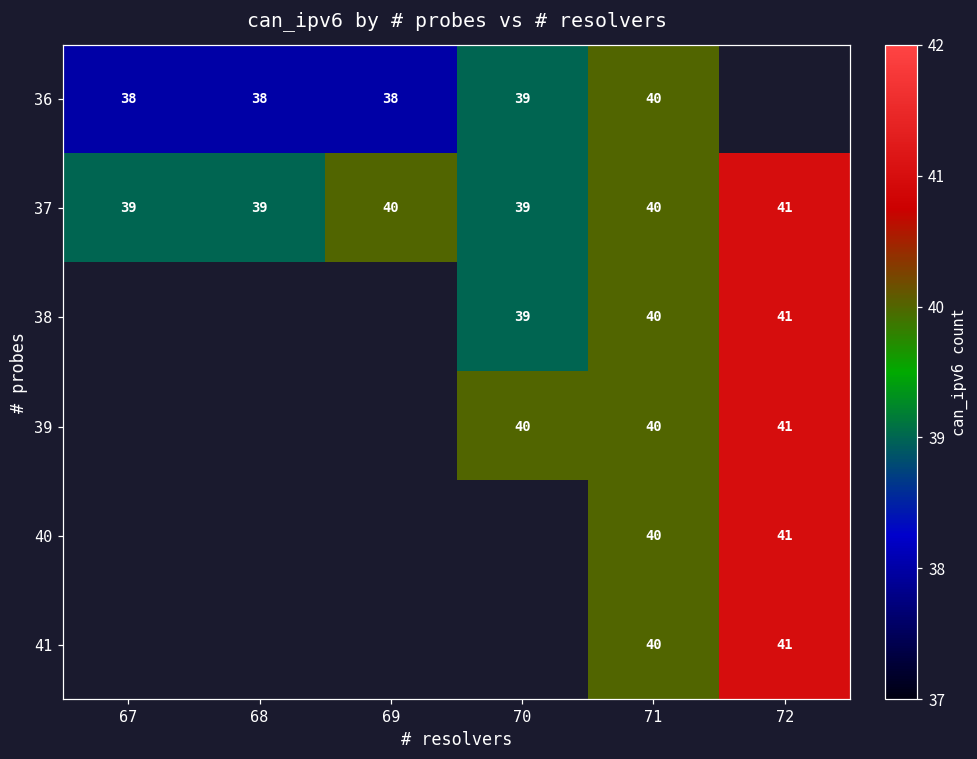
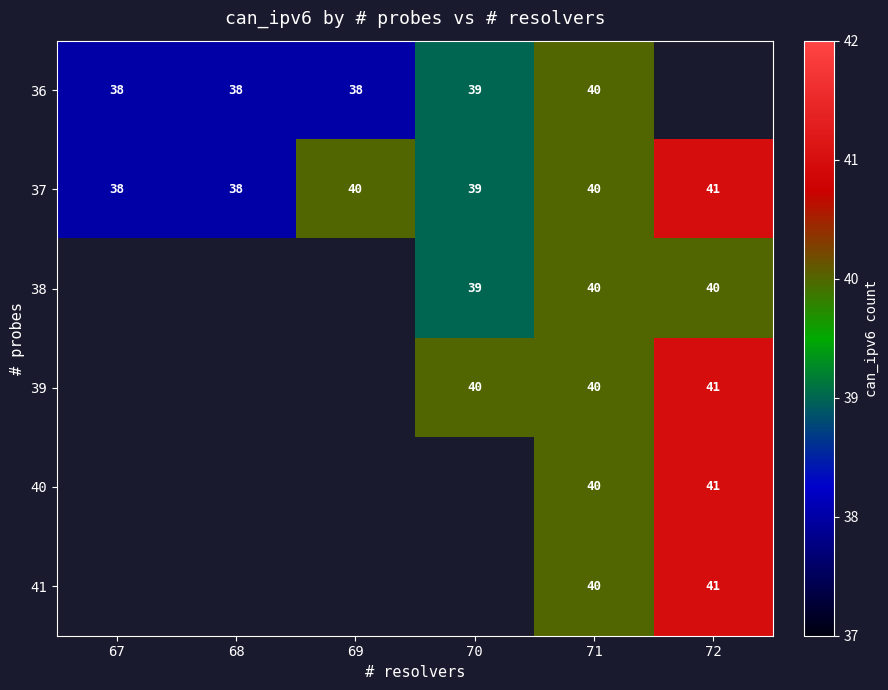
  {
    "36": {
      "67": 38,
      "68": 38,
      "69": 38,
      "70": 39,
      "71": 40
    },
    "37": {
-     "67": 39,
-     "68": 39,
+     "67": 38,
+     "68": 38,
      "69": 40,
      "70": 39,
      "71": 40,
      "72": 41
    },
    "38": {
      "70": 39,
      "71": 40,
-     "72": 41
+     "72": 40
    },
    "39": {
      "70": 40,
      "71": 40,
      "72": 41
    },
    "40": {
      "71": 40,
      "72": 41
    },
    "41": {
      "71": 40,
      "72": 41
    }
  }
